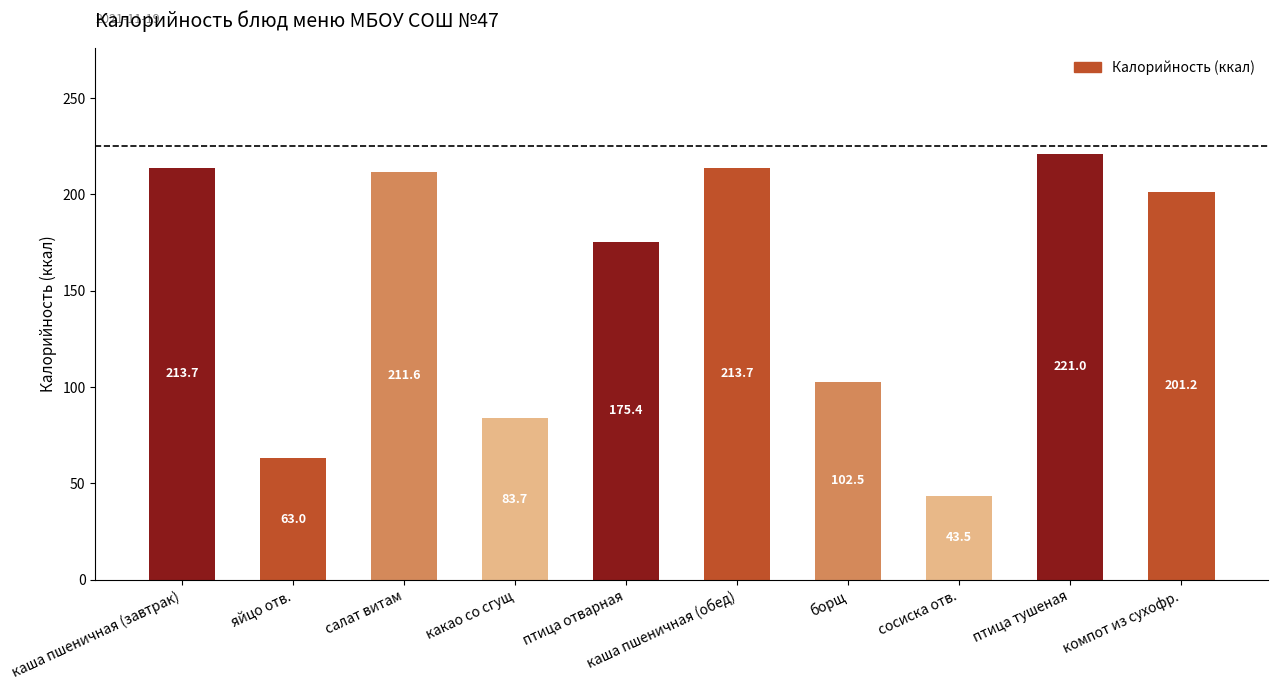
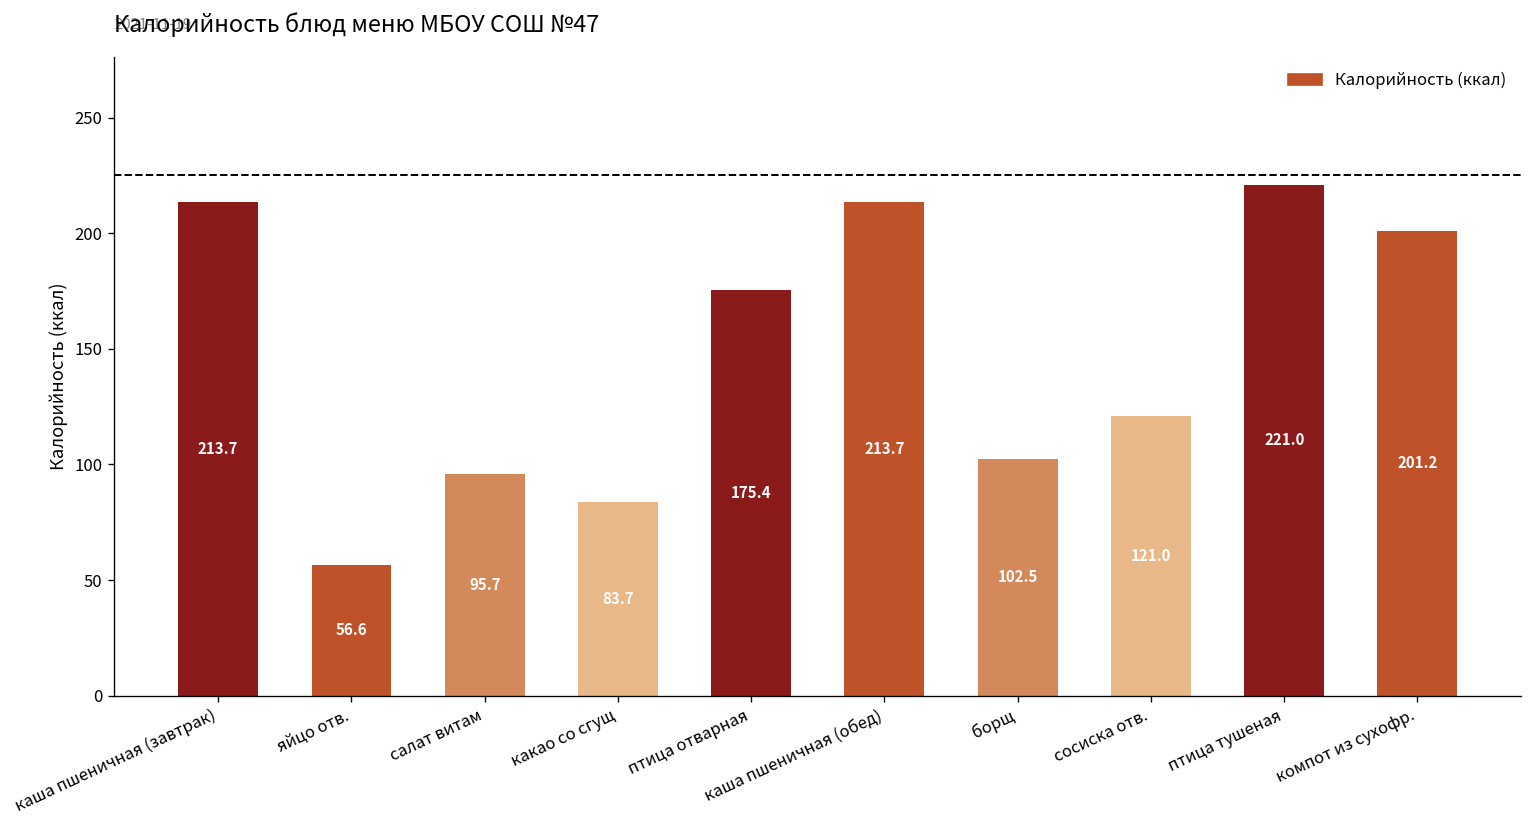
  {
    "каша пшеничная (завтрак)": 213.7,
-   "яйцо отв.": 63.0,
-   "салат витам": 211.6,
+   "яйцо отв.": 56.6,
+   "салат витам": 95.7,
    "какао со сгущ": 83.7,
    "птица отварная": 175.4,
    "каша пшеничная (обед)": 213.7,
    "борщ": 102.5,
-   "сосиска отв.": 43.5,
+   "сосиска отв.": 121.0,
    "птица тушеная": 221.0,
    "компот из сухофр.": 201.2
  }
